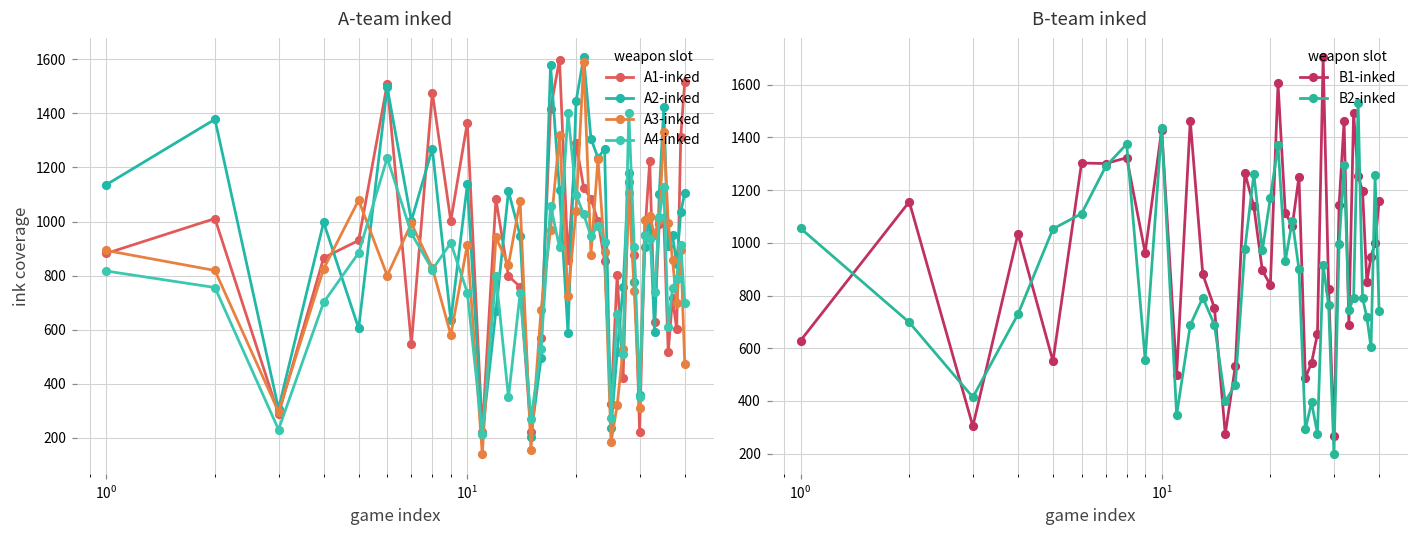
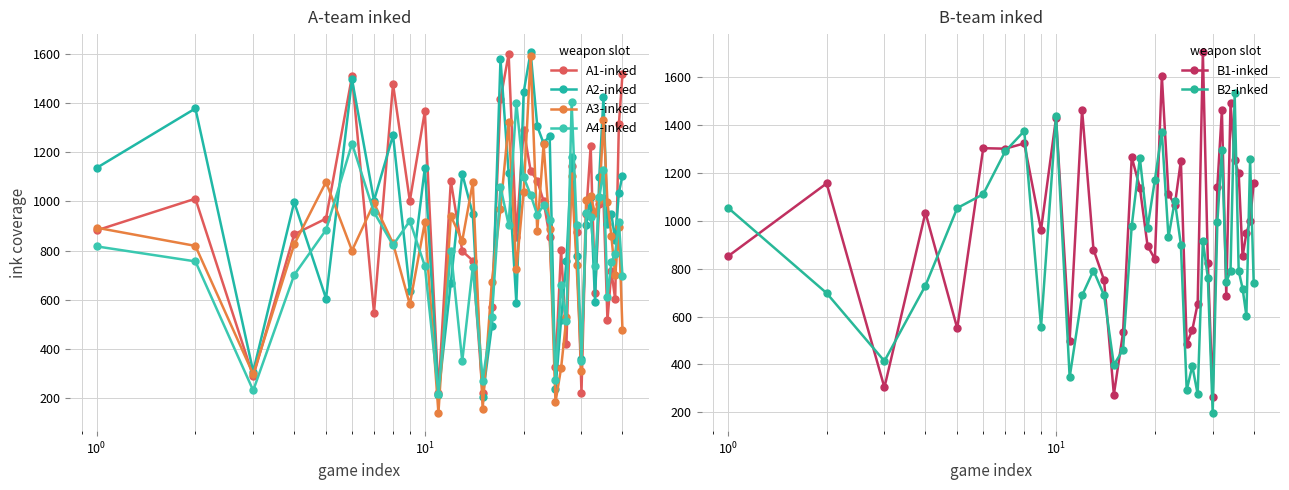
  {
    "B-team inked": {
      "B1-inked": {
-       "10^0": 630
+       "10^0": 850
      },
      "B2-inked": {
        "10^0": 1060
      }
    }
  }
